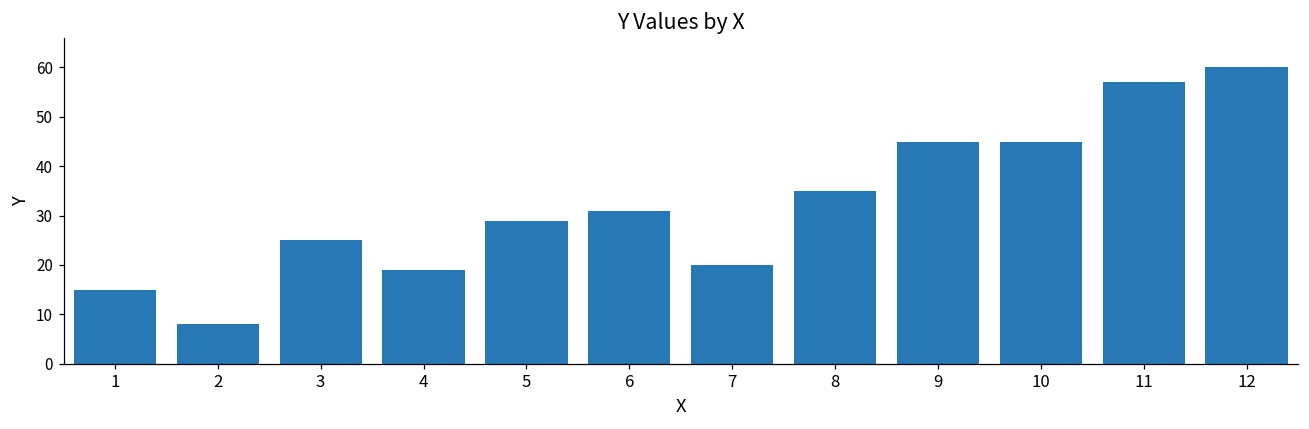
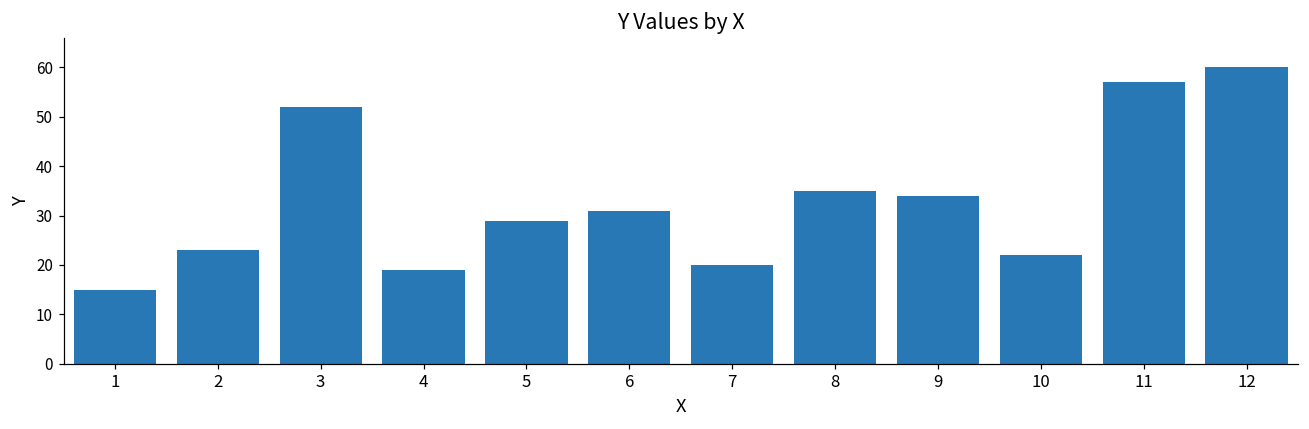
  {
    "1": 15,
-   "2": 8,
-   "3": 25,
+   "2": 23,
+   "3": 52,
    "4": 19,
    "5": 29,
    "6": 31,
    "7": 20,
    "8": 35,
-   "9": 45,
-   "10": 45,
+   "9": 34,
+   "10": 22,
    "11": 57,
    "12": 60
  }
